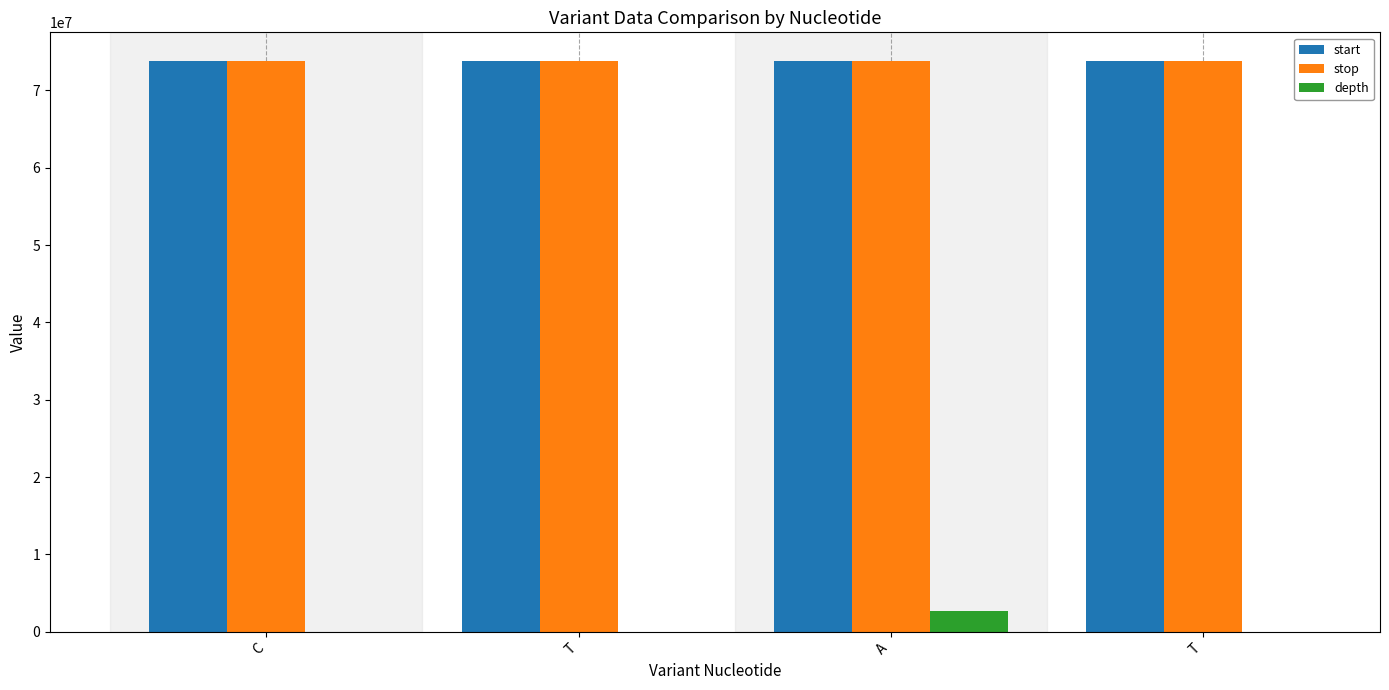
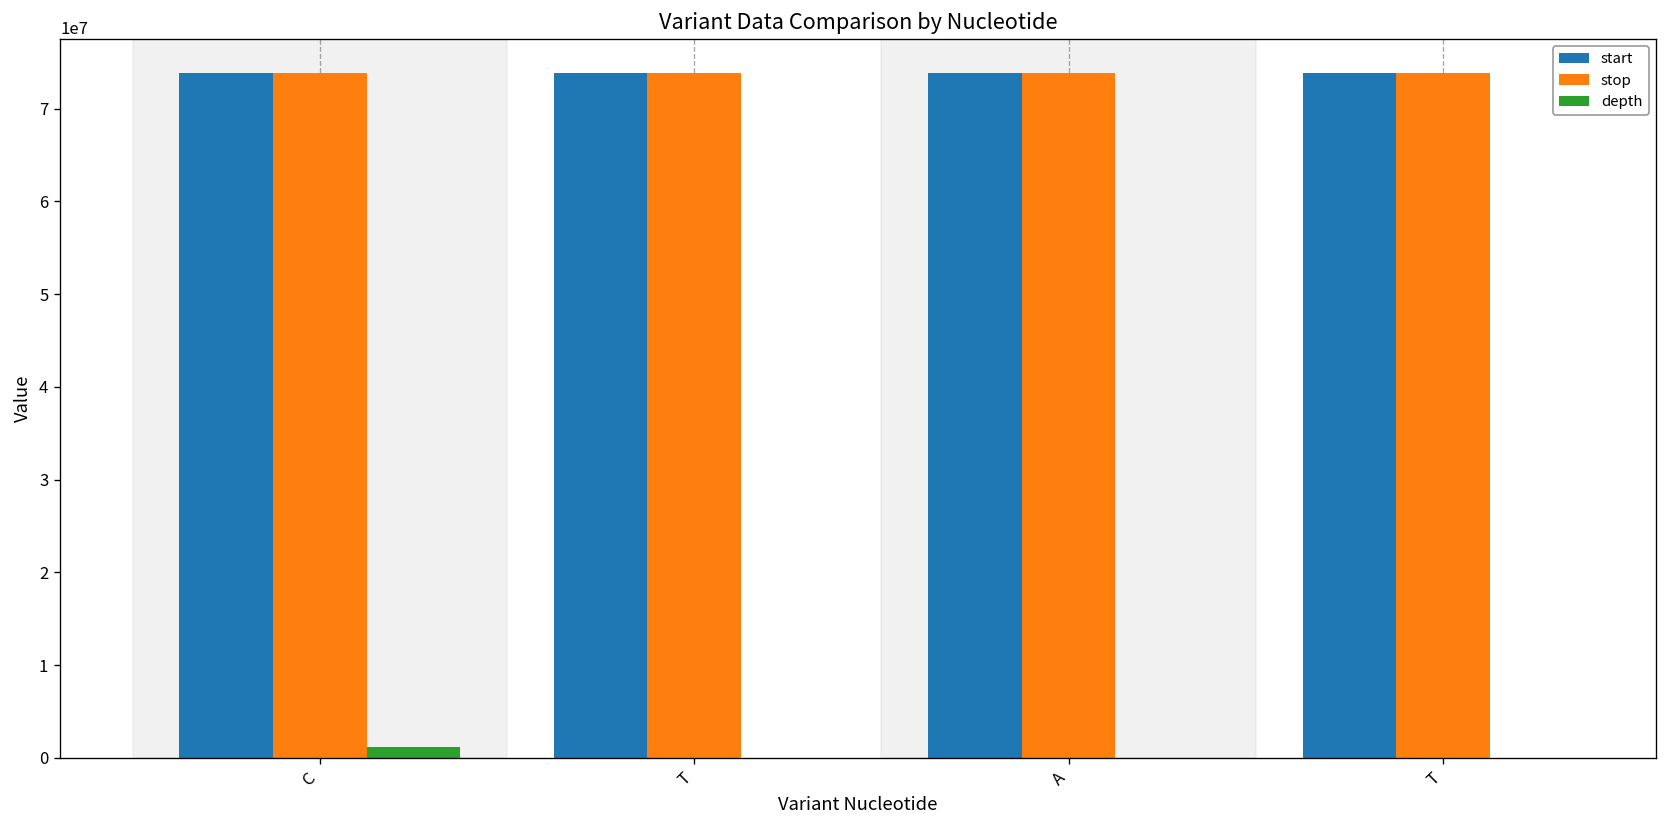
  {
    "start": {
      "C": 74000000,
      "A": 74000000
    },
    "stop": {
      "C": 74000000,
      "A": 74000000
    },
    "depth": {
-     "C": 0,
-     "A": 3000000
+     "C": 1000000,
+     "A": 0
    }
  }
